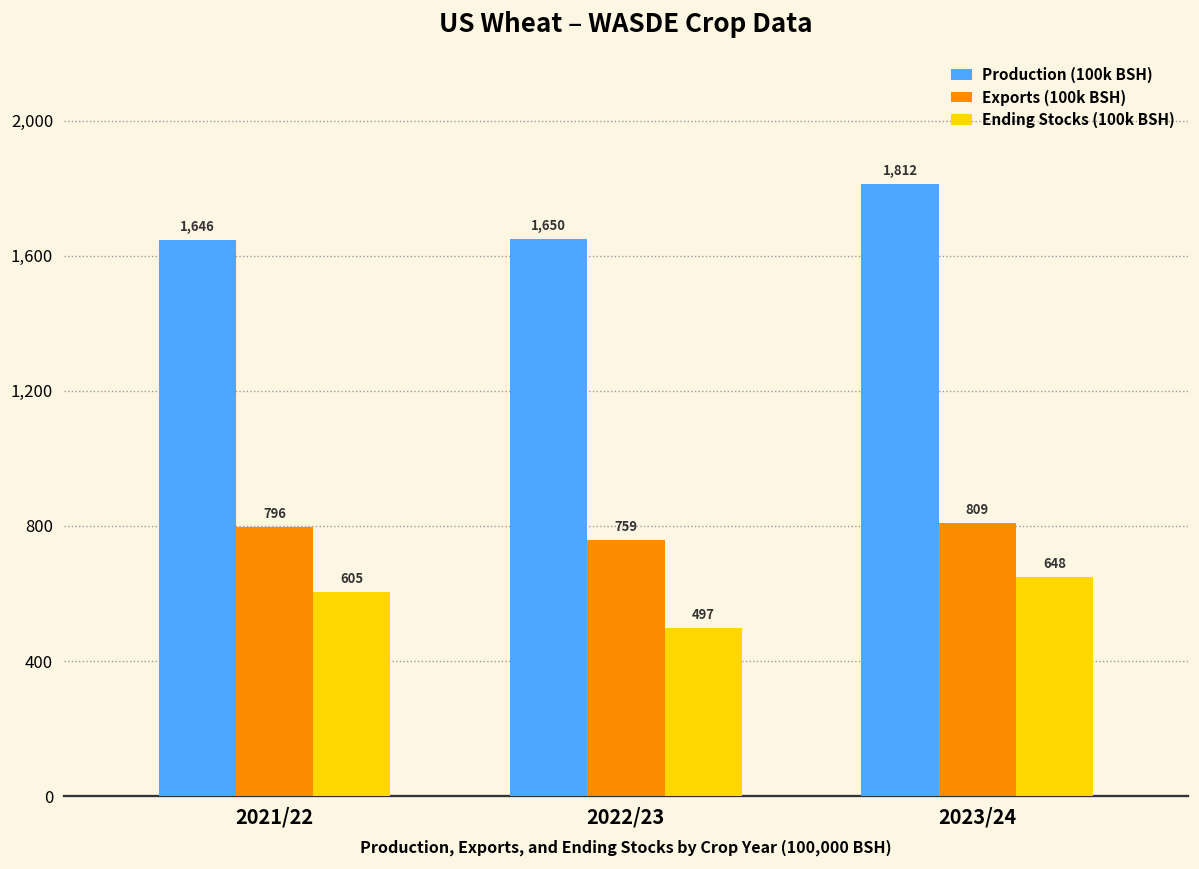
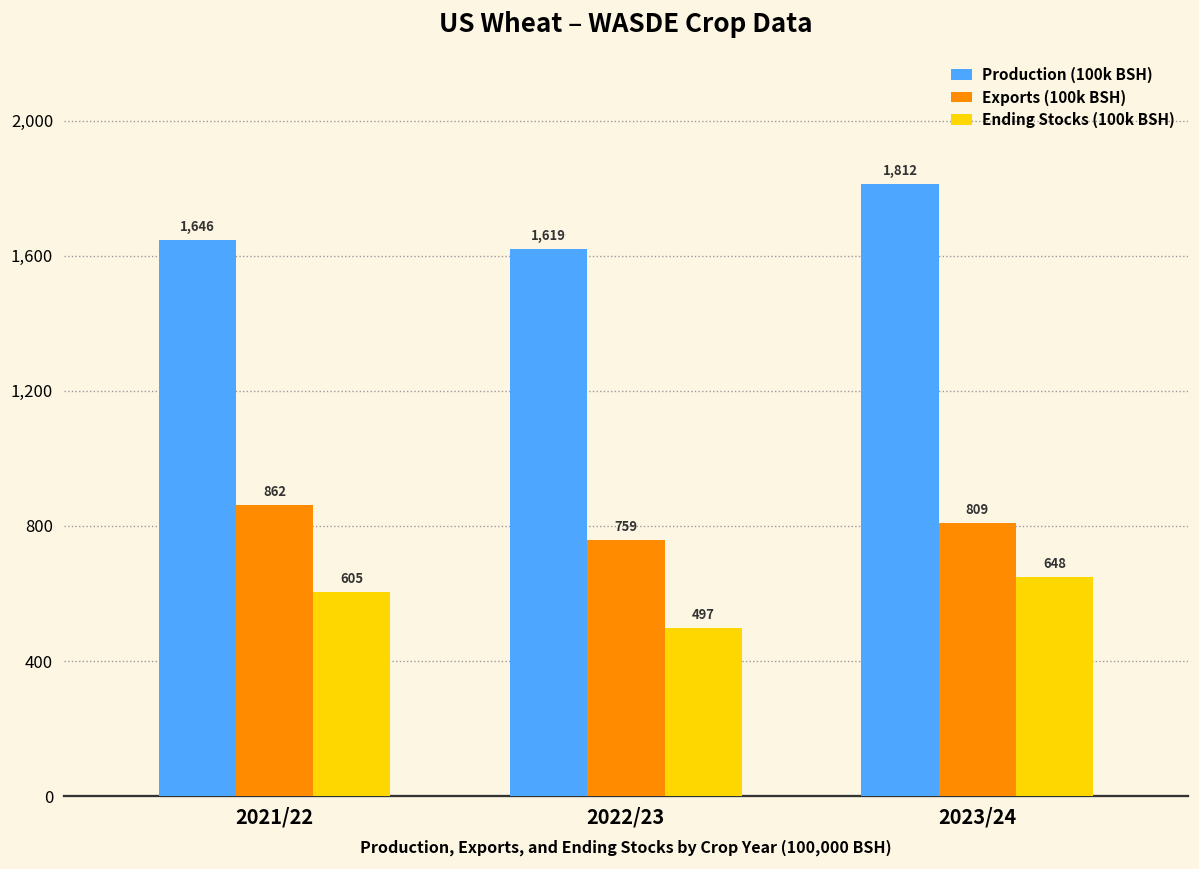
  {
    "Production (100k BSH)": {
      "2021/22": "1,646",
-     "2022/23": "1,650",
+     "2022/23": "1,619",
      "2023/24": "1,812"
    },
    "Exports (100k BSH)": {
-     "2021/22": "796",
+     "2021/22": "862",
      "2022/23": "759",
      "2023/24": "809"
    },
    "Ending Stocks (100k BSH)": {
      "2021/22": "605",
      "2022/23": "497",
      "2023/24": "648"
    }
  }
